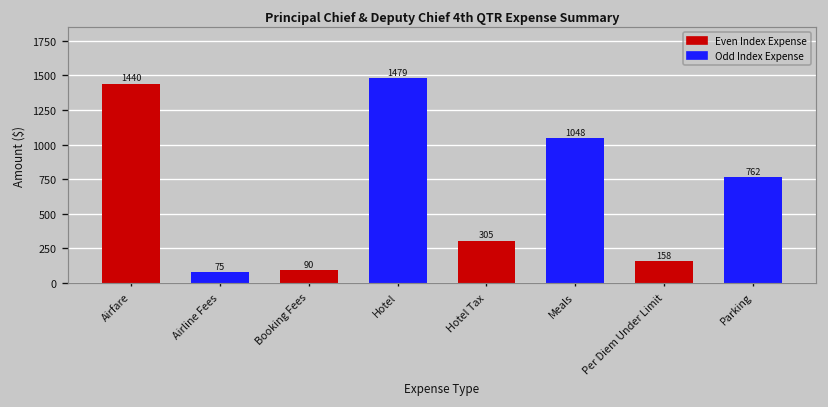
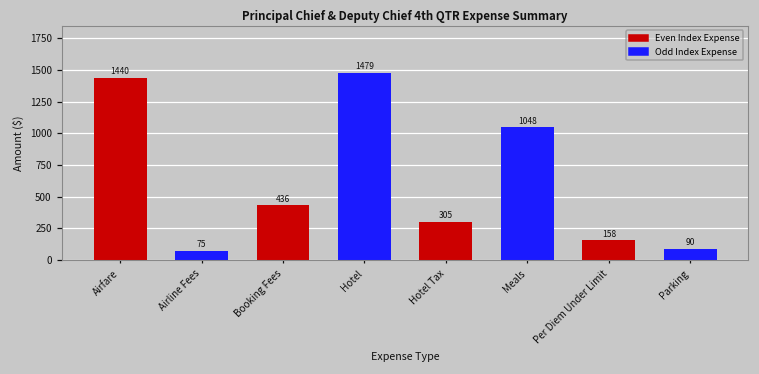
  {
    "Airfare": 1440,
    "Airline Fees": 75,
-   "Booking Fees": 90,
+   "Booking Fees": 436,
    "Hotel": 1479,
    "Hotel Tax": 305,
    "Meals": 1048,
    "Per Diem Under Limit": 158,
-   "Parking": 762
+   "Parking": 90
  }
